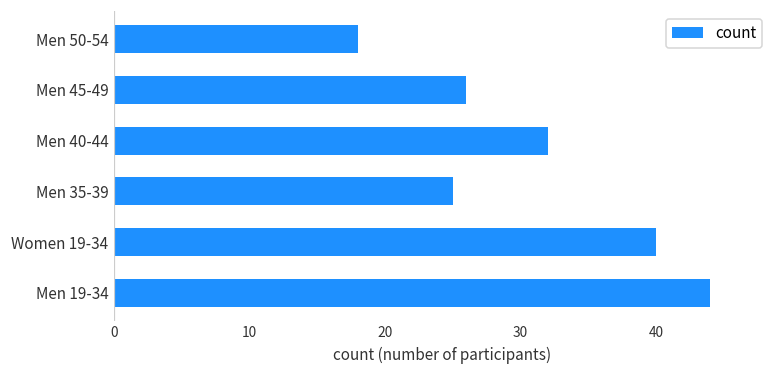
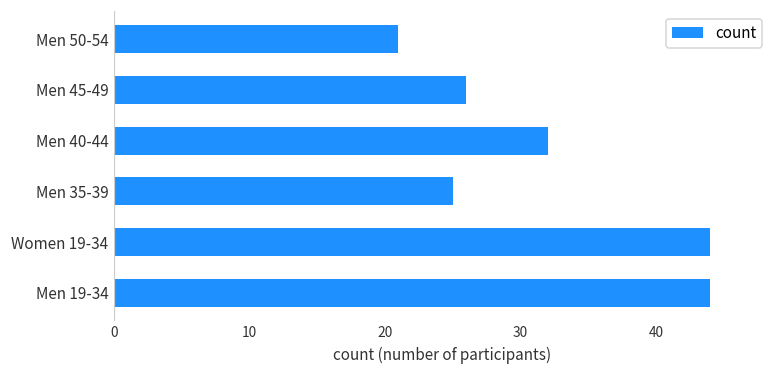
  {
-   "Men 50-54": 18,
+   "Men 50-54": 21,
    "Men 45-49": 26,
    "Men 40-44": 32,
    "Men 35-39": 25,
-   "Women 19-34": 40,
+   "Women 19-34": 44,
    "Men 19-34": 44
  }
